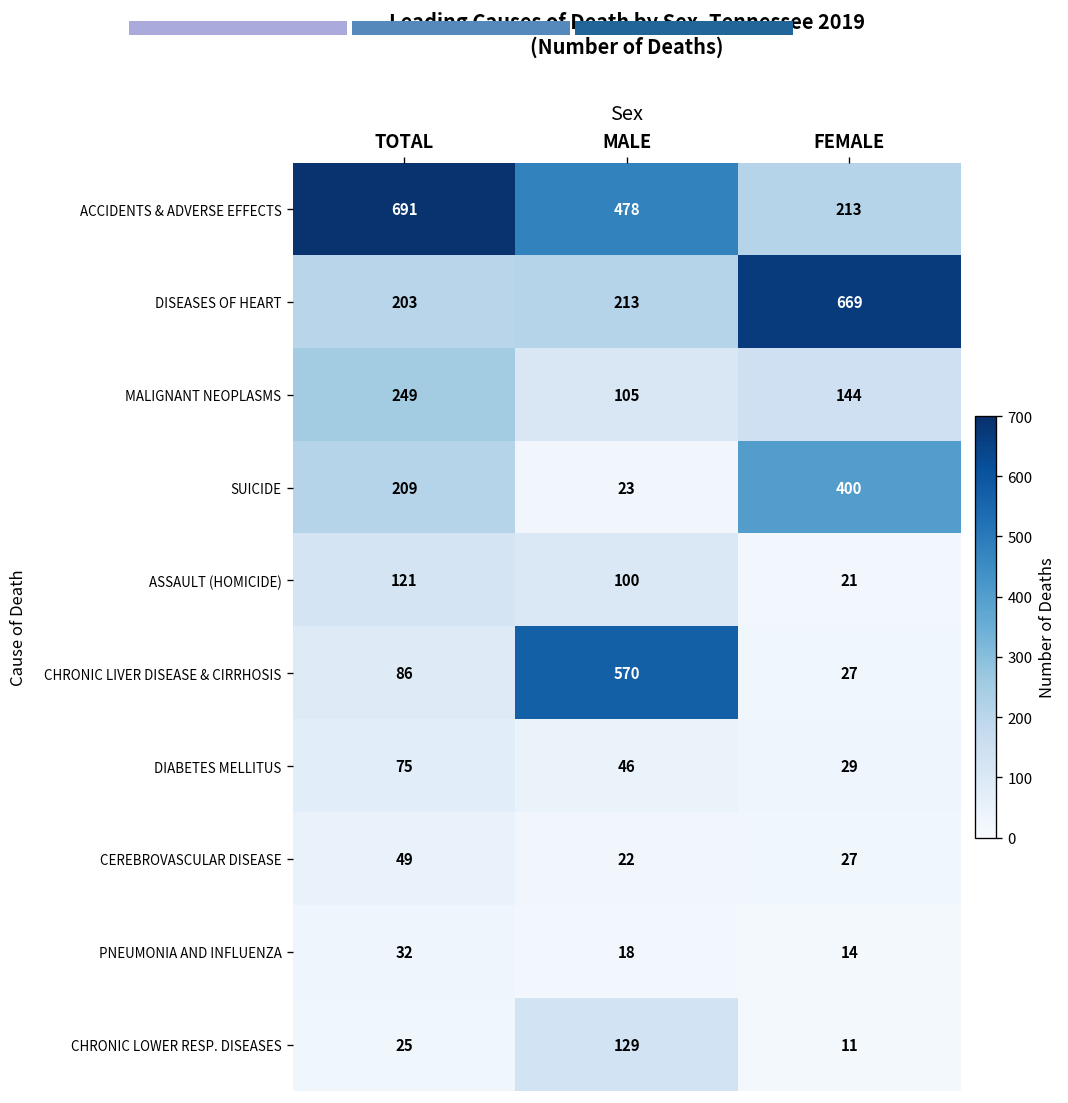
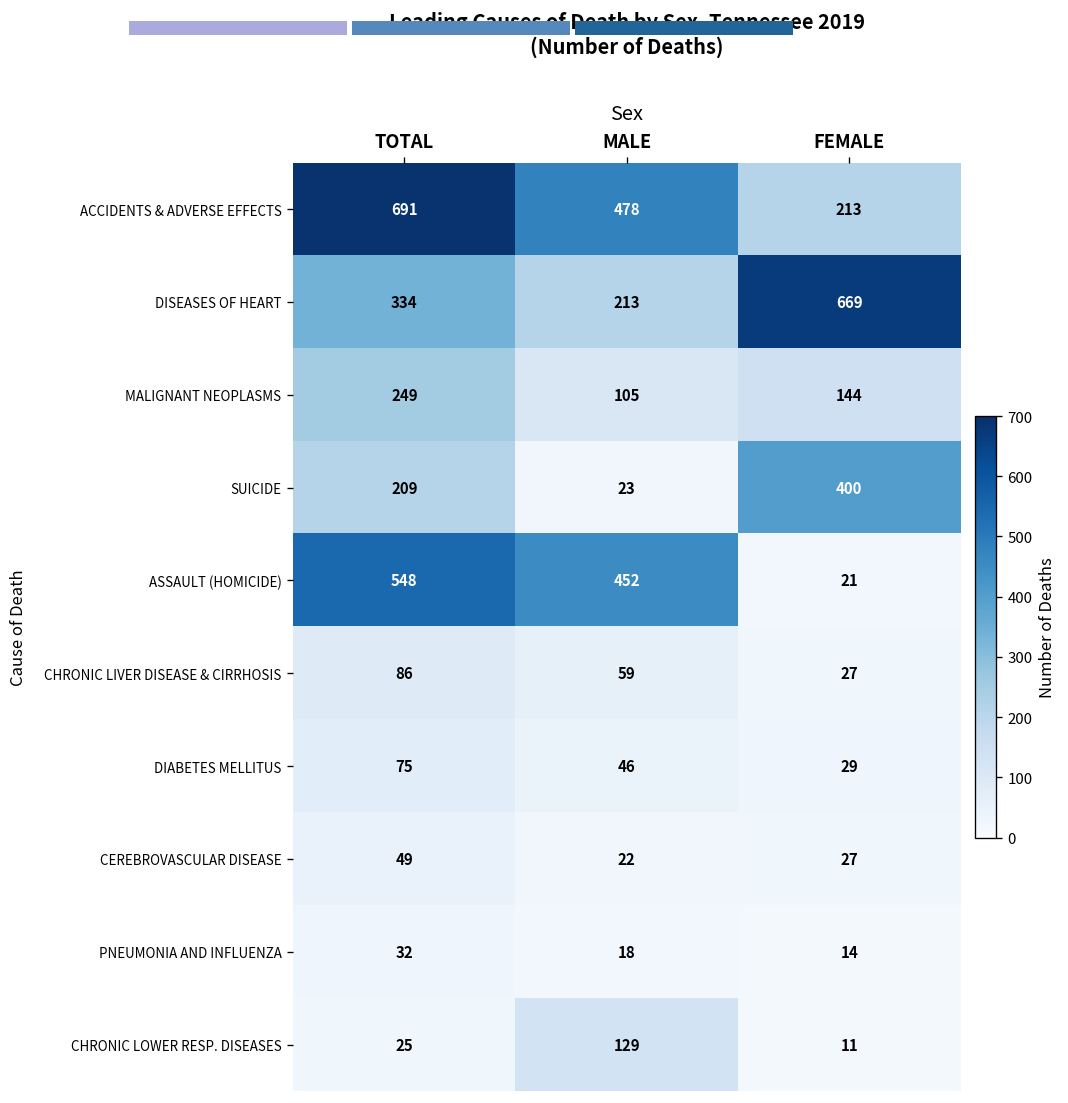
  {
    "ACCIDENTS & ADVERSE EFFECTS": {
      "TOTAL": 691,
      "MALE": 478,
      "FEMALE": 213
    },
    "DISEASES OF HEART": {
-     "TOTAL": 203,
+     "TOTAL": 334,
      "MALE": 213,
      "FEMALE": 669
    },
    "MALIGNANT NEOPLASMS": {
      "TOTAL": 249,
      "MALE": 105,
      "FEMALE": 144
    },
    "SUICIDE": {
      "TOTAL": 209,
      "MALE": 23,
      "FEMALE": 400
    },
    "ASSAULT (HOMICIDE)": {
-     "TOTAL": 121,
-     "MALE": 100,
+     "TOTAL": 548,
+     "MALE": 452,
      "FEMALE": 21
    },
    "CHRONIC LIVER DISEASE & CIRRHOSIS": {
      "TOTAL": 86,
-     "MALE": 570,
+     "MALE": 59,
      "FEMALE": 27
    },
    "DIABETES MELLITUS": {
      "TOTAL": 75,
      "MALE": 46,
      "FEMALE": 29
    },
    "CEREBROVASCULAR DISEASE": {
      "TOTAL": 49,
      "MALE": 22,
      "FEMALE": 27
    },
    "PNEUMONIA AND INFLUENZA": {
      "TOTAL": 32,
      "MALE": 18,
      "FEMALE": 14
    },
    "CHRONIC LOWER RESP. DISEASES": {
      "TOTAL": 25,
      "MALE": 129,
      "FEMALE": 11
    }
  }
